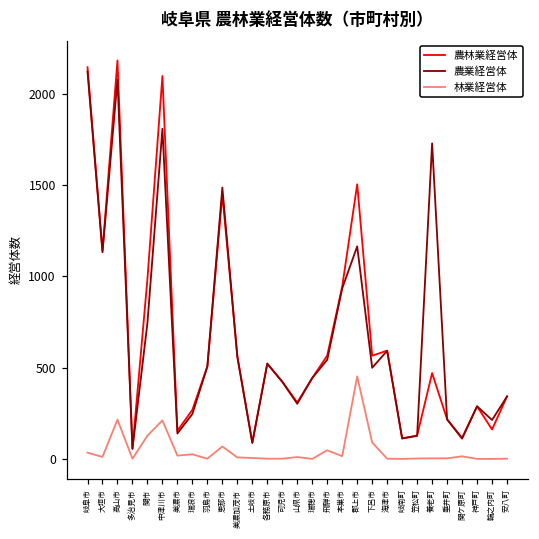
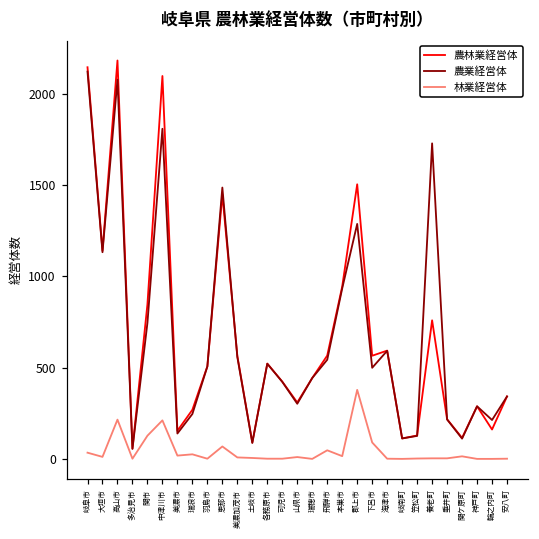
  {
    "農林業経営体": {
      "岐阜市": 2150,
      "高山市": 2180,
-     "関市": 990,
+     "関市": 850,
      "中津川市": 2100,
      "瑞浪市": 270,
      "恵那市": 1450,
      "飛騨市": 570,
      "郡上市": 1500,
      "下呂市": 570,
-     "養老町": 470,
+     "養老町": 760,
      "輪之内町": 160
    },
    "農業経営体": {
      "岐阜市": 2120,
      "高山市": 2080,
      "関市": 750,
      "中津川市": 1810,
      "瑞浪市": 250,
      "恵那市": 1490,
      "飛騨市": 540,
-     "郡上市": 1160,
+     "郡上市": 1290,
      "下呂市": 500,
      "養老町": 1730,
      "輪之内町": 210
    },
    "林業経営体": {
      "岐阜市": 30,
      "大垣市": 10,
      "高山市": 220,
      "多治見市": 0,
      "関市": 130,
      "中津川市": 210,
      "美濃市": 20,
      "瑞浪市": 30,
      "羽島市": 0,
      "恵那市": 70,
      "美濃加茂市": 10,
      "土岐市": 10,
      "各務原市": 0,
      "可児市": 0,
      "山県市": 10,
      "瑞穂市": 0,
      "飛騨市": 50,
      "本巣市": 20,
-     "郡上市": 450,
+     "郡上市": 380,
      "下呂市": 90,
      "海津市": 0,
      "岐南町": 0,
      "笠松町": 0,
      "養老町": 0,
      "垂井町": 0,
      "関ケ原町": 10,
      "神戸町": 0,
      "輪之内町": 0,
      "安八町": 0
    }
  }
